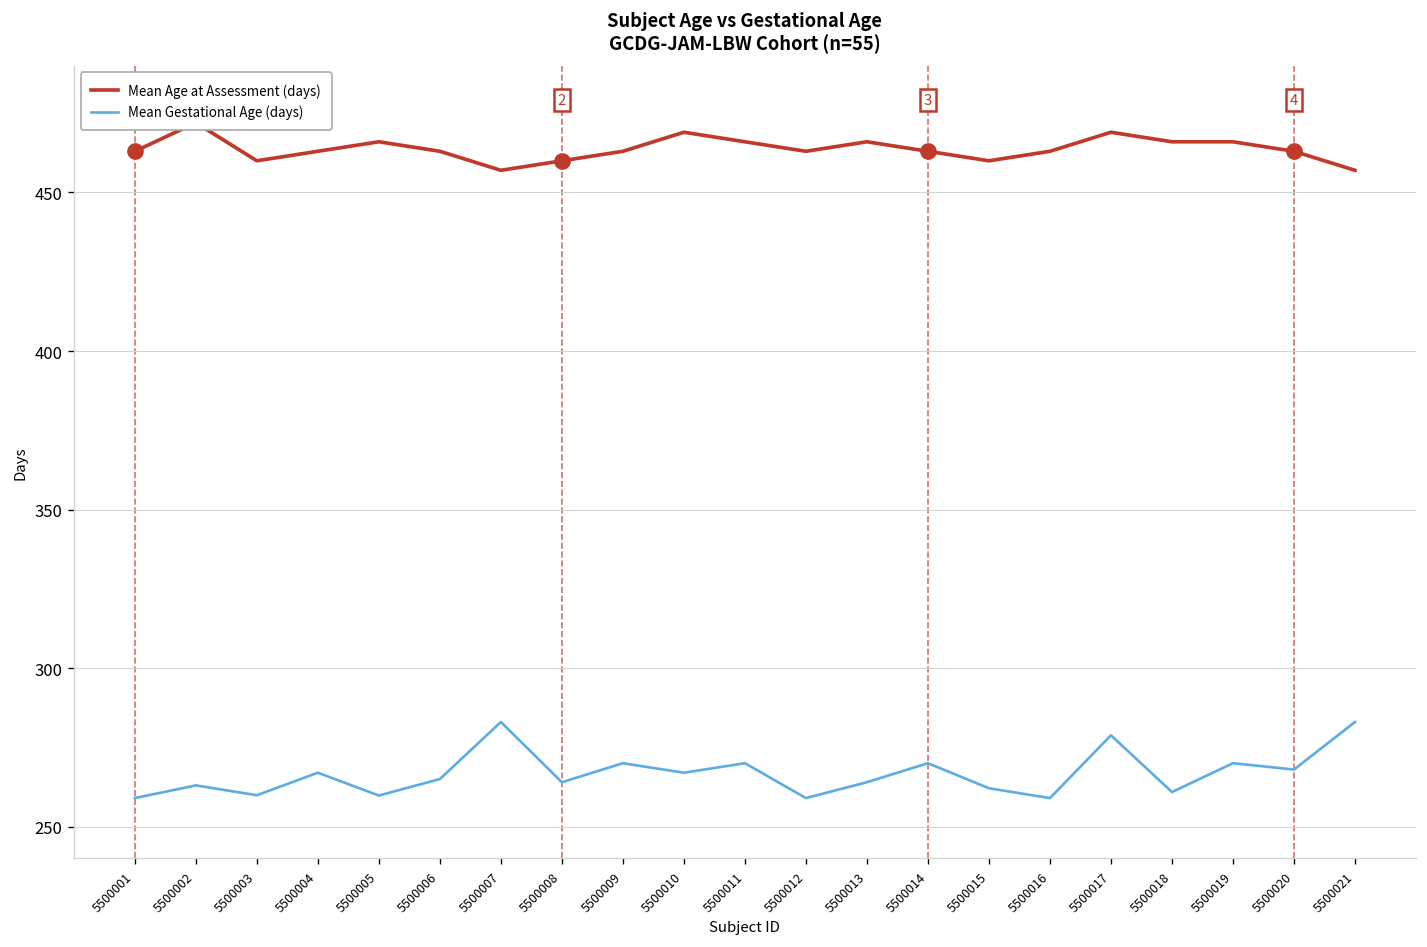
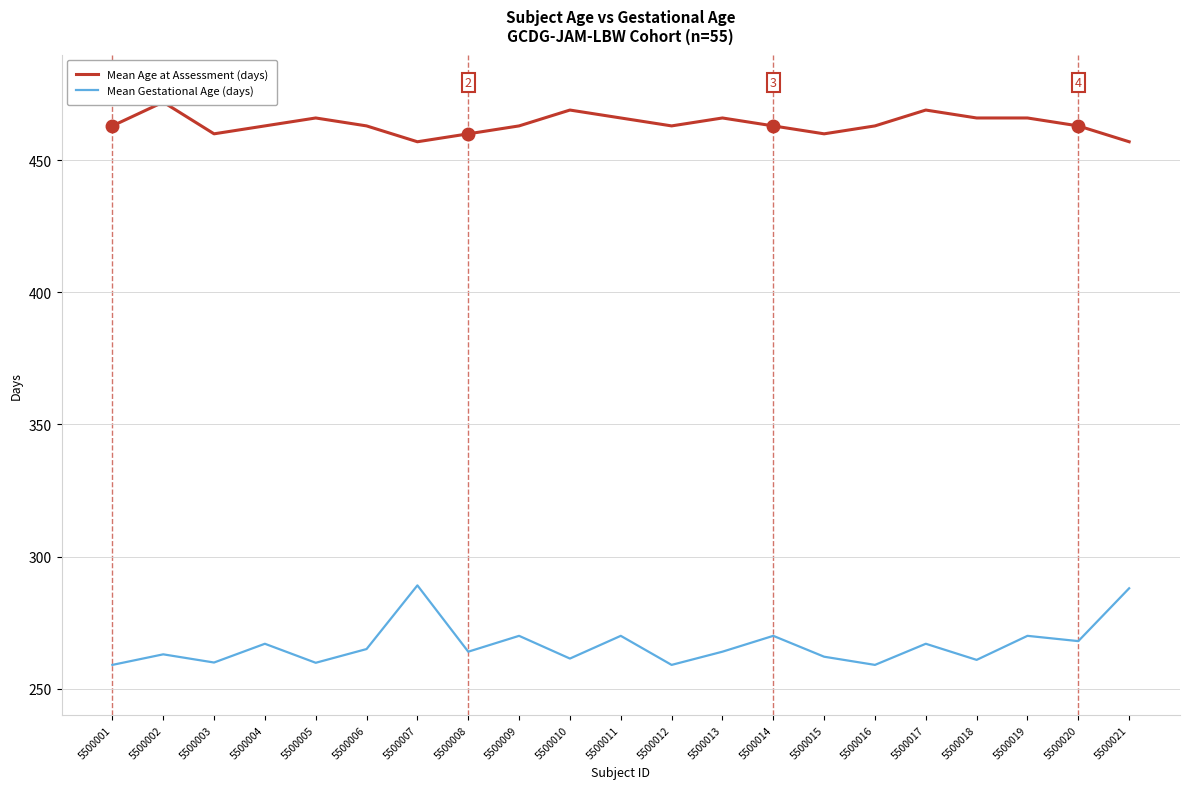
  {
    "Mean Gestational Age (days)": {
      "5500001": 259,
      "5500002": 263,
      "5500003": 260,
      "5500004": 267,
      "5500005": 260,
      "5500006": 265,
-     "5500007": 283,
+     "5500007": 289,
      "5500008": 264,
      "5500009": 270,
-     "5500010": 267,
+     "5500010": 261,
      "5500011": 270,
      "5500012": 259,
      "5500013": 264,
      "5500014": 270,
      "5500015": 262,
      "5500016": 259,
-     "5500017": 279,
+     "5500017": 267,
      "5500018": 261,
      "5500019": 270,
      "5500020": 268,
-     "5500021": 283
+     "5500021": 288
    }
  }
